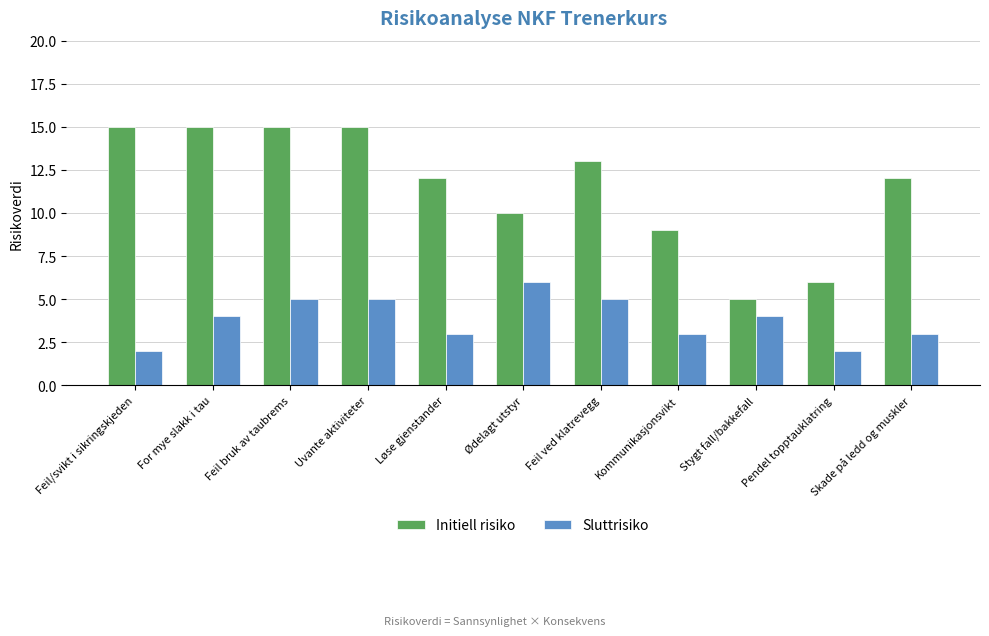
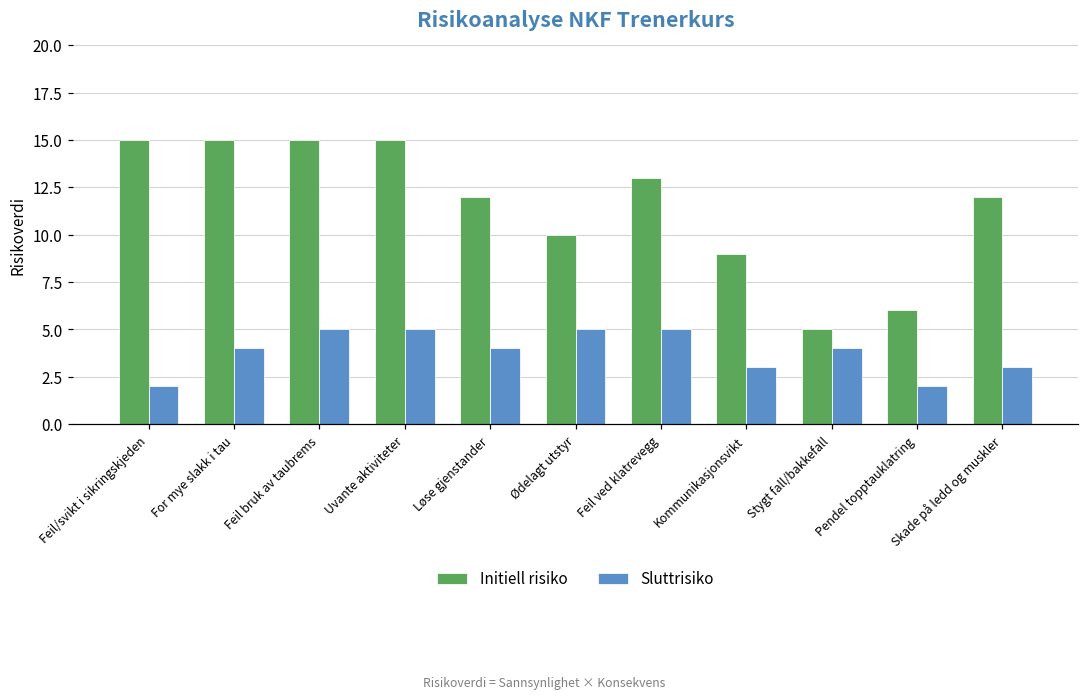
  {
    "Initiell risiko": {
      "Feil/svikt i sikringskjeden": 15,
      "For mye slakk i tau": 15,
      "Feil bruk av taubrems": 15,
      "Uvante aktiviteter": 15,
      "Løse gjenstander": 12,
      "Ødelagt utstyr": 10,
      "Feil ved klatrevegg": 13,
      "Kommunikasjonsvikt": 9,
      "Stygt fall/bakkefall": 5,
      "Pendel topptauklatring": 6,
      "Skade på ledd og muskler": 12
    },
    "Sluttrisiko": {
      "Feil/svikt i sikringskjeden": 2,
      "For mye slakk i tau": 4,
      "Feil bruk av taubrems": 5,
      "Uvante aktiviteter": 5,
-     "Løse gjenstander": 3,
-     "Ødelagt utstyr": 6,
+     "Løse gjenstander": 4,
+     "Ødelagt utstyr": 5,
      "Feil ved klatrevegg": 5,
      "Kommunikasjonsvikt": 3,
      "Stygt fall/bakkefall": 4,
      "Pendel topptauklatring": 2,
      "Skade på ledd og muskler": 3
    }
  }
